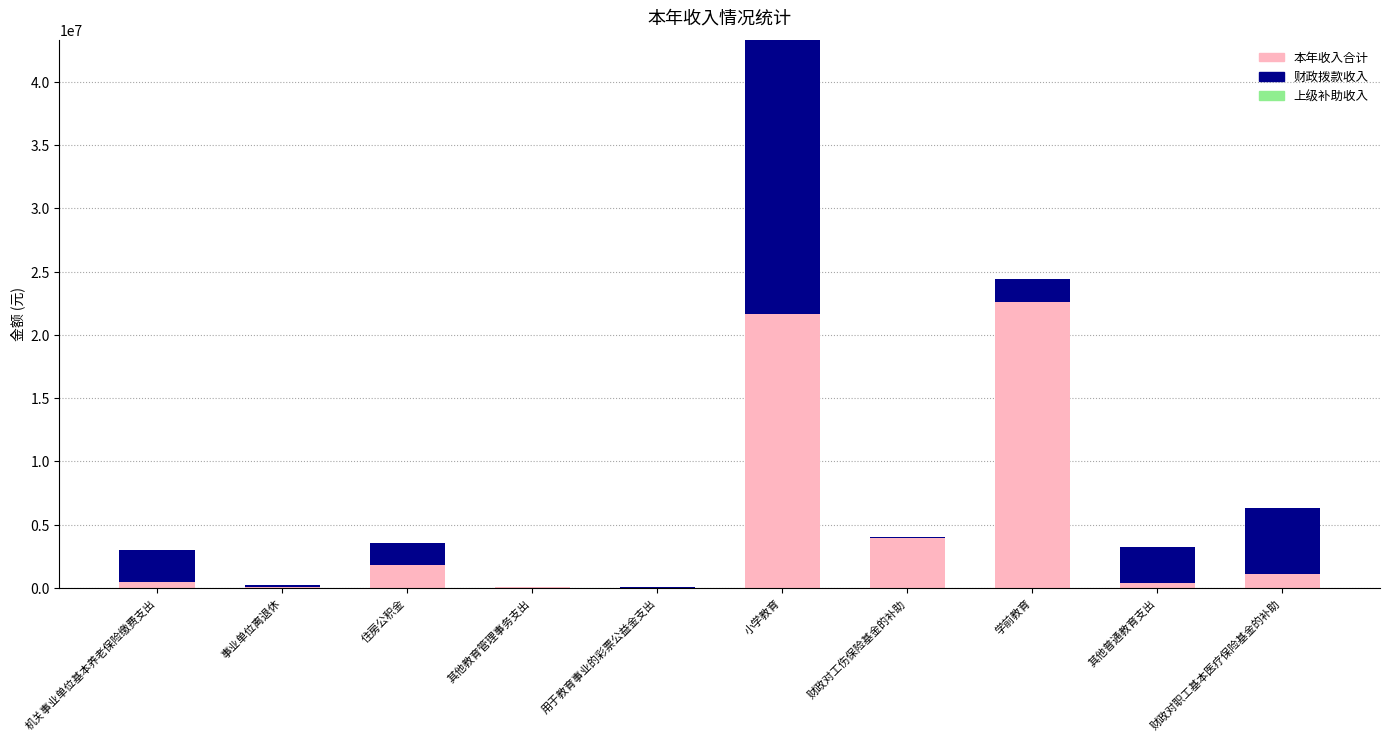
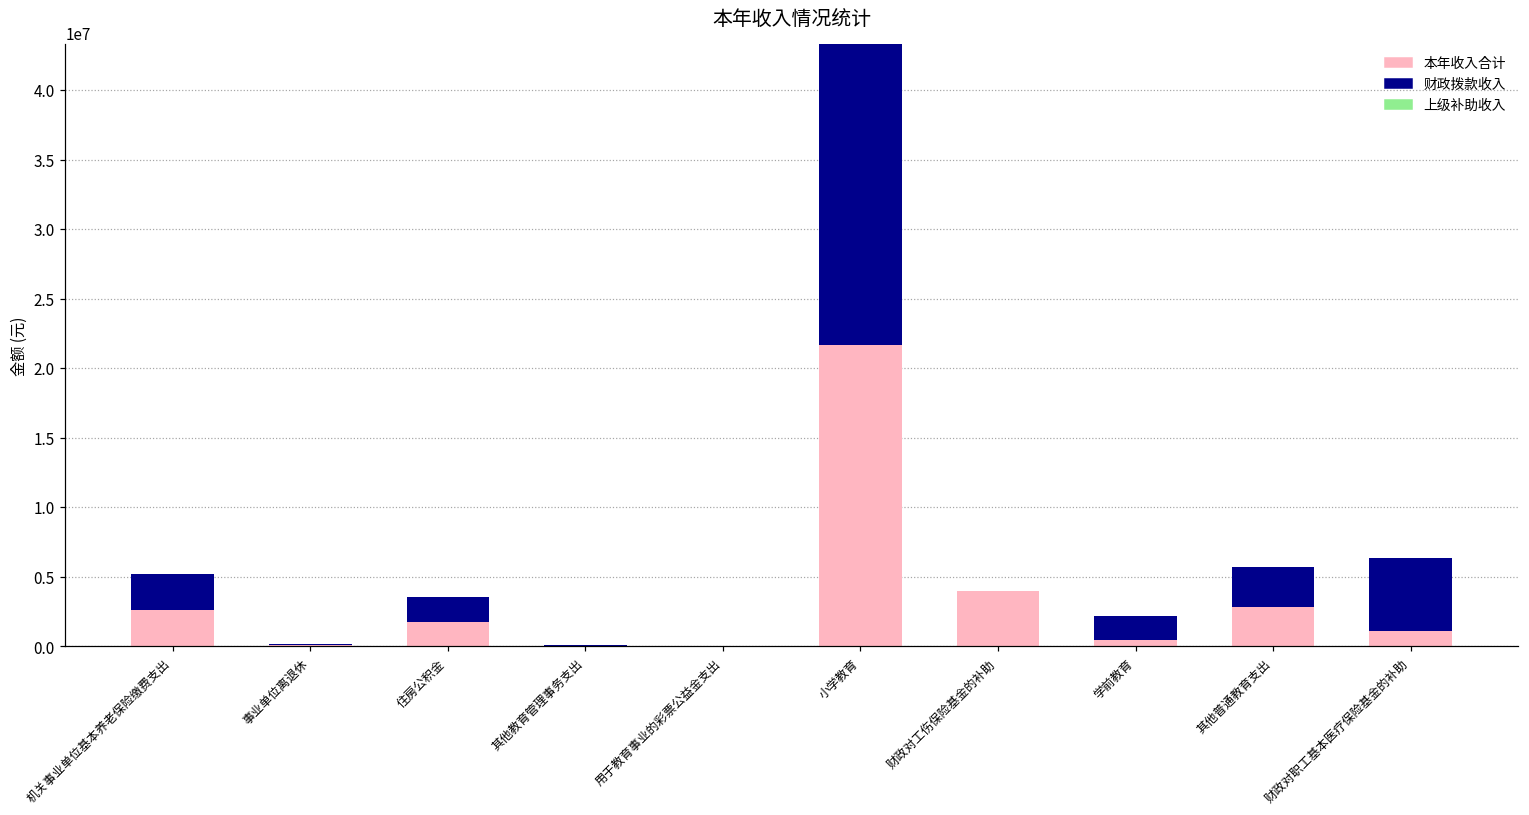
  {
    "本年收入合计": {
-     "机关事业单位基本养老保险缴费支出": 400000,
+     "机关事业单位基本养老保险缴费支出": 2600000,
      "住房公积金": 1800000,
      "小学教育": 21700000,
      "财政对工伤保险基金的补助": 4000000,
-     "学前教育": 22600000,
-     "其他普通教育支出": 400000,
+     "学前教育": 400000,
+     "其他普通教育支出": 2800000,
      "财政对职工基本医疗保险基金的补助": 1100000
    },
    "上级补助收入": {
      "事业单位离退休": 0,
      "其他教育管理事务支出": 0,
      "用于教育事业的彩票公益金支出": 0,
      "财政对工伤保险基金的补助": 0
    }
  }
